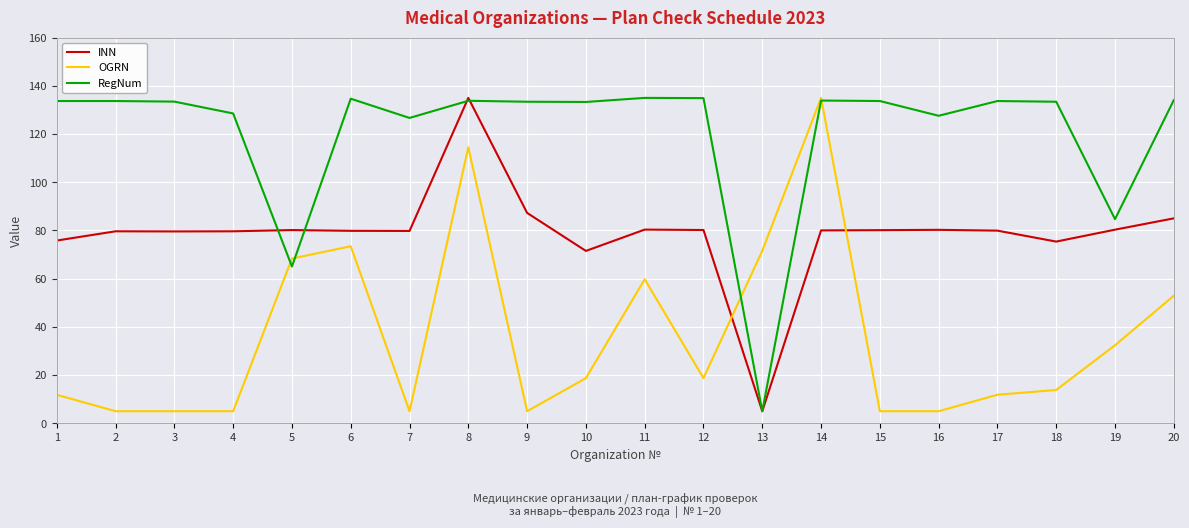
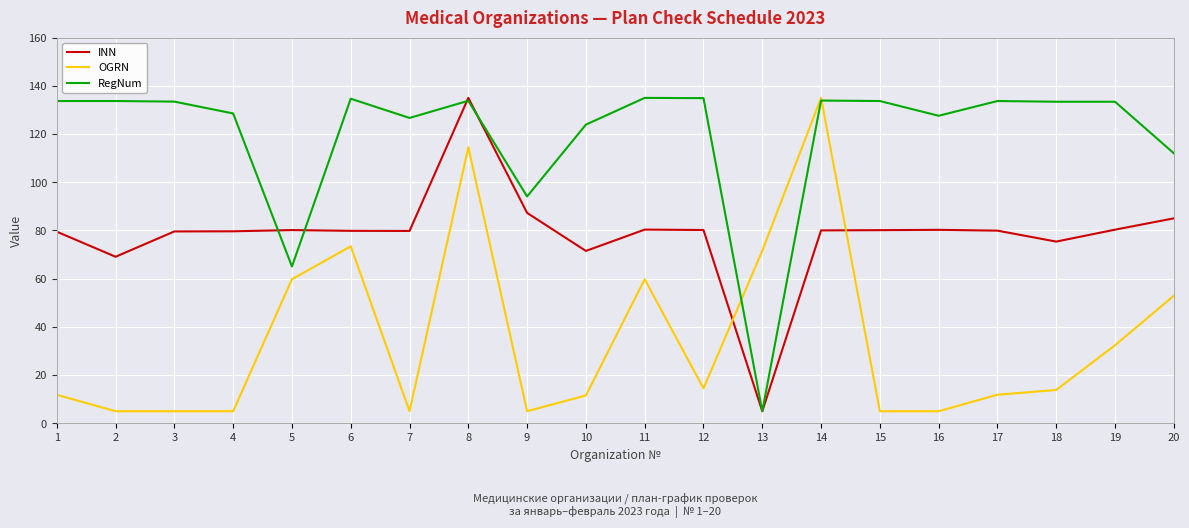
  {
    "INN": {
-     "1": 76,
-     "2": 80,
+     "1": 79,
+     "2": 69,
      "3": 80,
      "4": 80,
      "5": 80,
      "6": 80,
      "7": 80,
      "8": 135,
      "9": 87,
      "10": 72,
      "11": 80,
      "12": 80,
      "14": 80,
      "15": 80,
      "16": 80,
      "17": 80,
      "18": 75,
      "19": 80,
      "20": 85
    },
    "OGRN": {
      "1": 12,
      "2": 5,
      "3": 5,
      "4": 5,
-     "5": 68,
+     "5": 60,
      "6": 73,
      "7": 5,
      "8": 115,
      "9": 5,
-     "10": 19,
+     "10": 12,
      "11": 60,
-     "12": 19,
+     "12": 14,
      "13": 72,
      "14": 135,
      "15": 5,
      "16": 5,
      "17": 12,
      "18": 14,
      "19": 32,
      "20": 53
    },
    "RegNum": {
      "1": 134,
      "2": 134,
      "3": 133,
      "4": 129,
      "5": 65,
      "6": 135,
      "7": 127,
      "8": 134,
-     "9": 133,
-     "10": 133,
+     "9": 94,
+     "10": 124,
      "11": 135,
      "12": 135,
      "14": 134,
      "15": 134,
      "16": 128,
      "17": 134,
      "18": 133,
-     "19": 85,
-     "20": 134
+     "19": 133,
+     "20": 112
    }
  }
